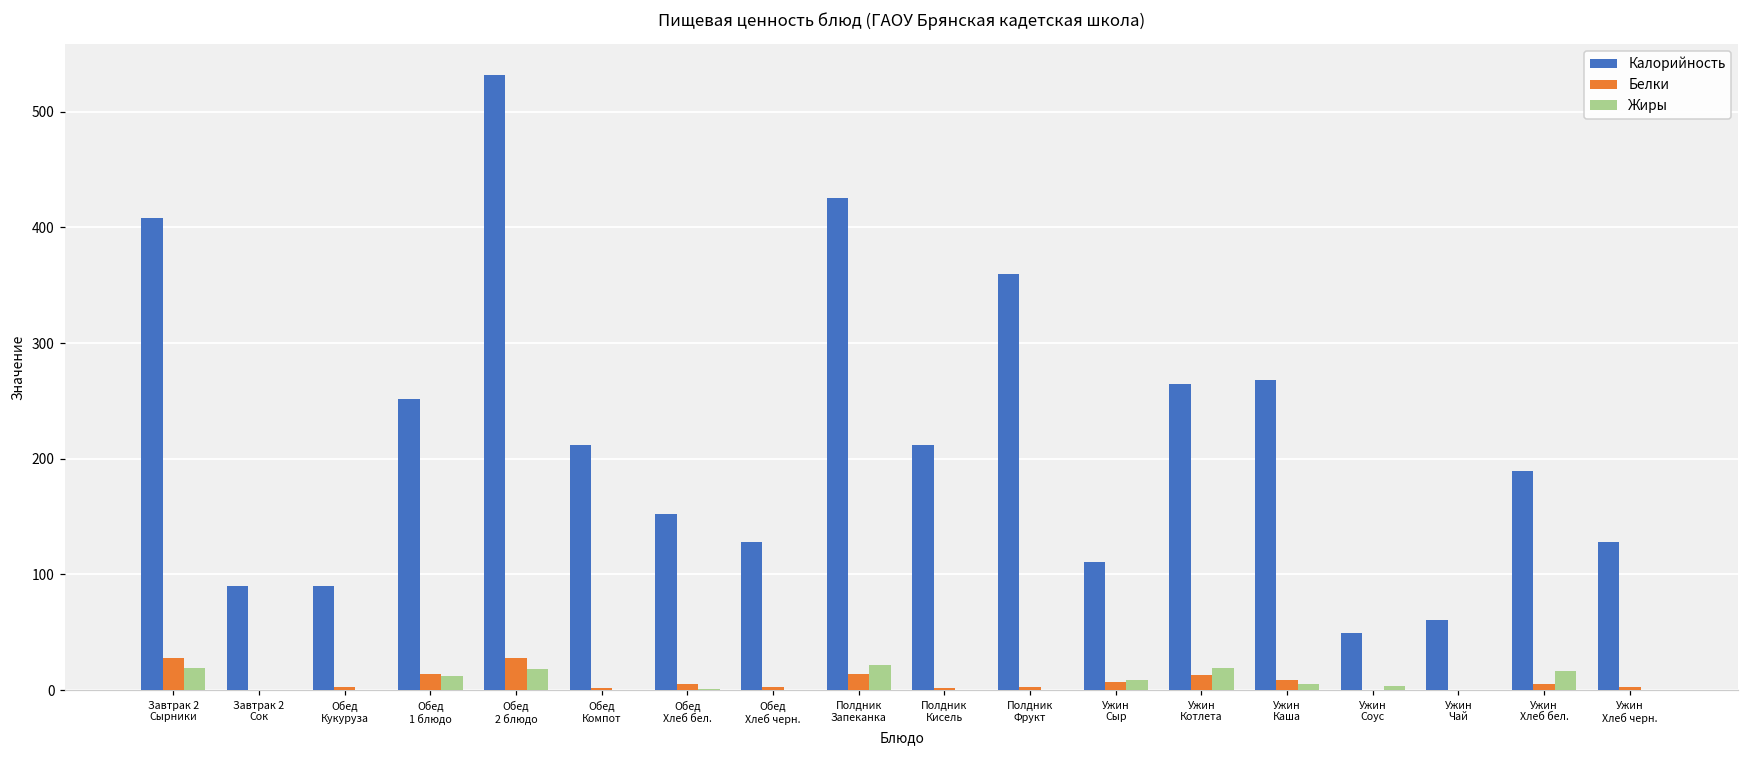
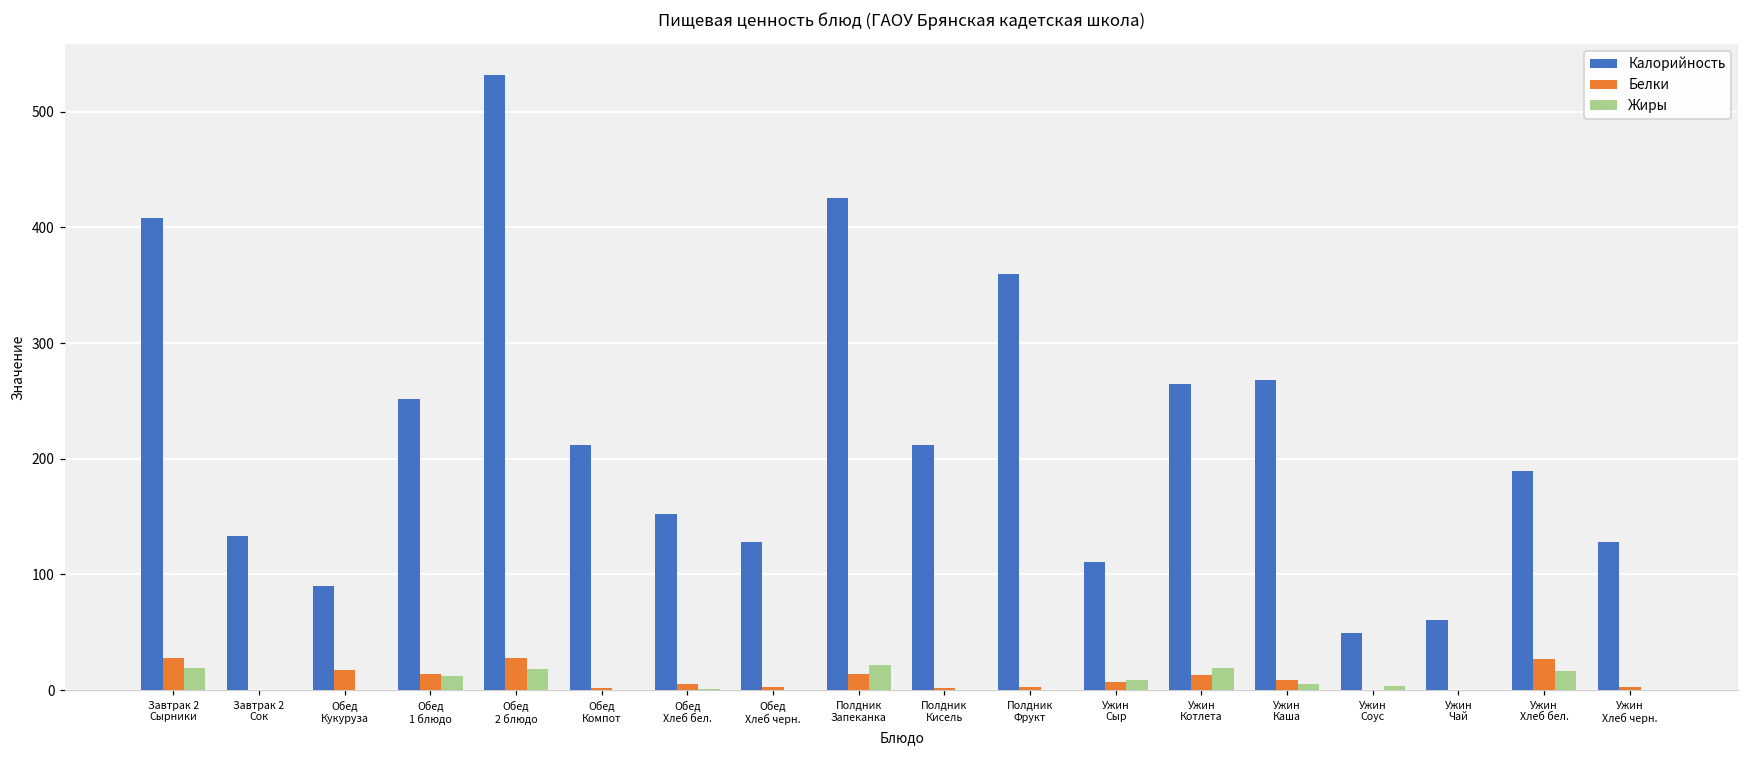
  {
    "Калорийность": {
      "Завтрак 2 Сырники": 408,
-     "Завтрак 2 Сок": 90,
+     "Завтрак 2 Сок": 133,
      "Обед Кукуруза": 90,
      "Обед 1 блюдо": 252,
      "Обед 2 блюдо": 532,
      "Обед Компот": 212,
      "Обед Хлеб бел.": 152,
      "Обед Хлеб черн.": 128,
      "Полдник Запеканка": 425,
      "Полдник Кисель": 212,
      "Полдник Фрукт": 360,
      "Ужин Сыр": 111,
      "Ужин Котлета": 265,
      "Ужин Каша": 268,
      "Ужин Соус": 49,
      "Ужин Чай": 61,
      "Ужин Хлеб бел.": 189,
      "Ужин Хлеб черн.": 128
    },
    "Белки": {
      "Завтрак 2 Сырники": 28,
      "Завтрак 2 Сок": 0,
-     "Обед Кукуруза": 3,
+     "Обед Кукуруза": 18,
      "Обед 1 блюдо": 14,
      "Обед 2 блюдо": 28,
      "Обед Хлеб бел.": 5,
      "Обед Хлеб черн.": 3,
      "Полдник Запеканка": 14,
      "Полдник Фрукт": 3,
      "Ужин Сыр": 7,
      "Ужин Котлета": 13,
      "Ужин Каша": 9,
      "Ужин Соус": 0,
      "Ужин Чай": 0,
-     "Ужин Хлеб бел.": 6,
+     "Ужин Хлеб бел.": 27,
      "Ужин Хлеб черн.": 3
    },
    "Жиры": {
      "Завтрак 2 Сырники": 19,
      "Завтрак 2 Сок": 0,
      "Обед Кукуруза": 0,
      "Обед 1 блюдо": 12,
      "Обед 2 блюдо": 18,
      "Обед Компот": 0,
      "Обед Хлеб черн.": 0,
      "Полдник Запеканка": 22,
      "Полдник Кисель": 0,
      "Ужин Сыр": 9,
      "Ужин Котлета": 19,
      "Ужин Каша": 5,
      "Ужин Соус": 4,
      "Ужин Чай": 0,
      "Ужин Хлеб бел.": 17,
      "Ужин Хлеб черн.": 0
    }
  }
